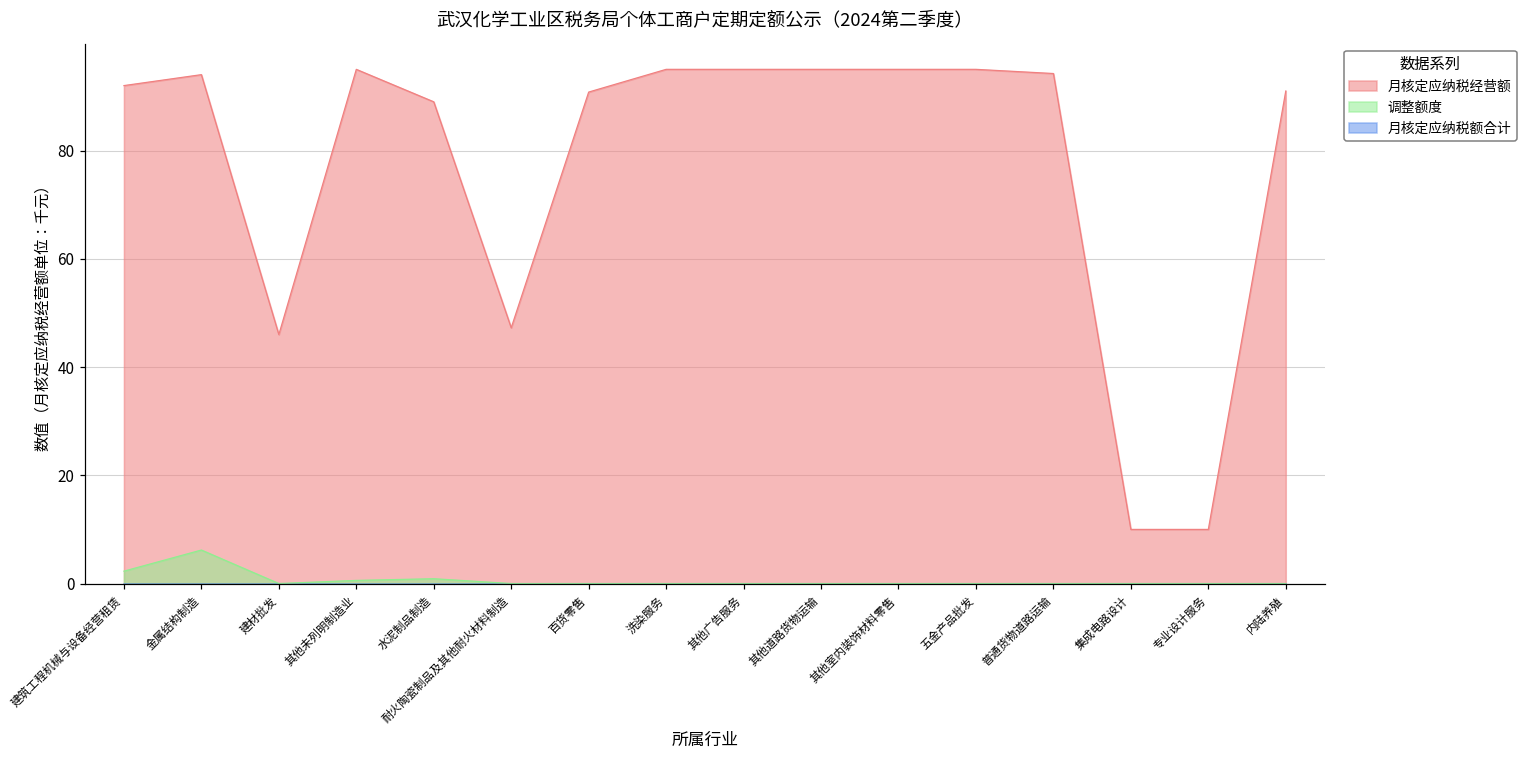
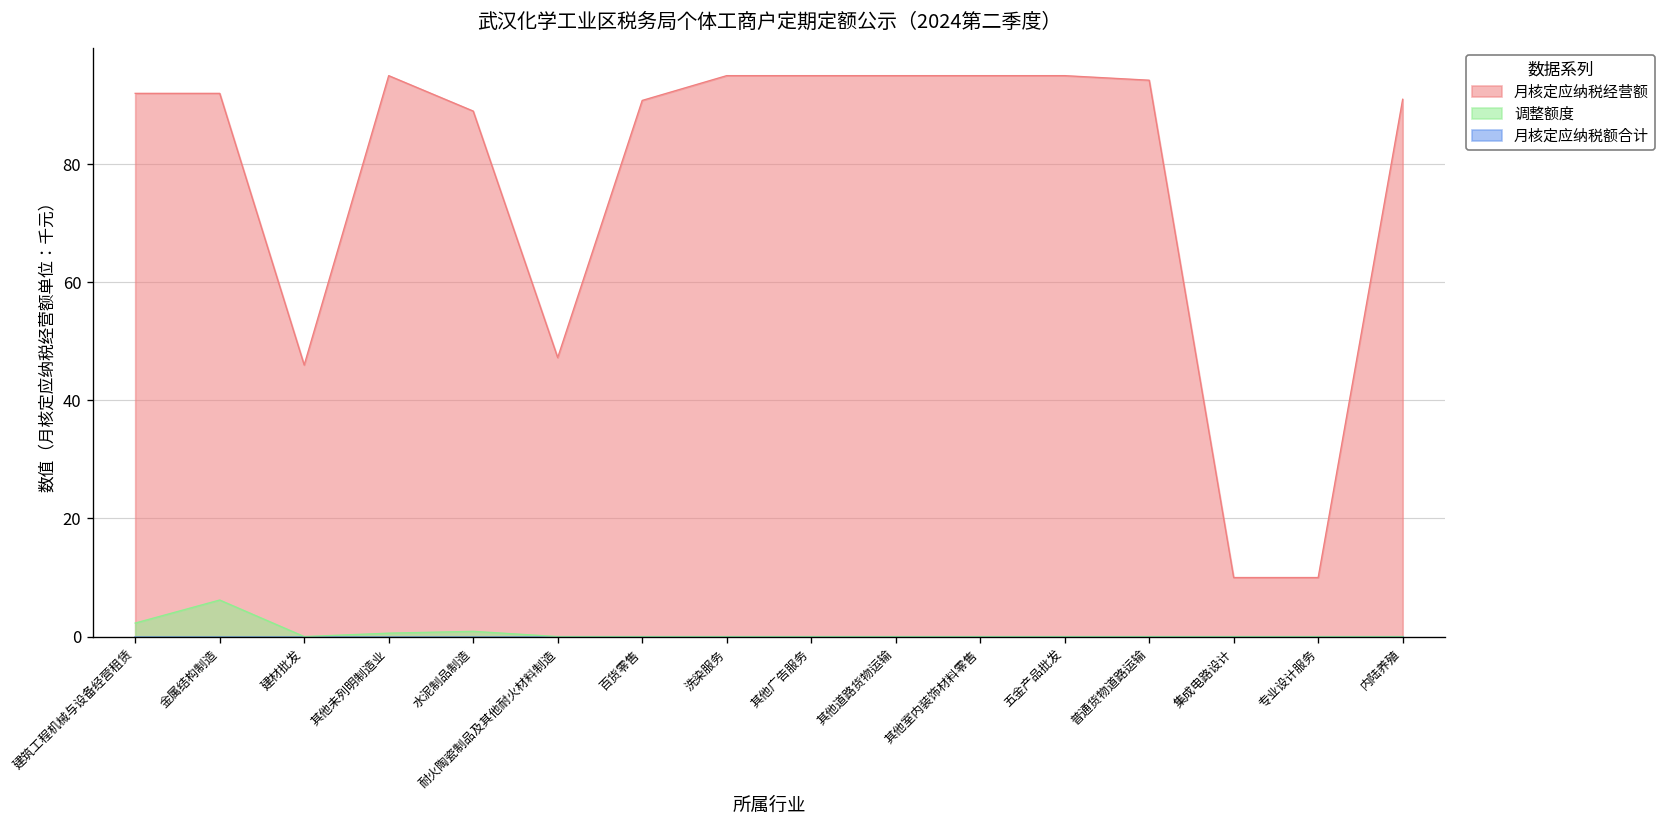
  {
    "月核定应纳税经营额": {
      "建筑工程机械与设备经营租赁": 92,
-     "金属结构制造": 94,
+     "金属结构制造": 92,
      "建材批发": 46,
      "其他未列明制造业": 95,
      "水泥制品制造": 89,
      "耐火陶瓷制品及其他耐火材料制造": 47,
      "百货零售": 91,
      "洗染服务": 95,
      "其他广告服务": 95,
      "其他道路货物运输": 95,
      "其他室内装饰材料零售": 95,
      "五金产品批发": 95,
      "普通货物道路运输": 94,
      "集成电路设计": 10,
      "专业设计服务": 10,
      "内陆养殖": 91
    },
    "调整额度": {
      "建筑工程机械与设备经营租赁": 2,
      "金属结构制造": 6,
      "其他未列明制造业": 1,
      "水泥制品制造": 1
    },
    "月核定应纳税额合计": {
      "建筑工程机械与设备经营租赁": 0,
      "金属结构制造": 0,
      "其他未列明制造业": 0,
      "水泥制品制造": 0
    }
  }
